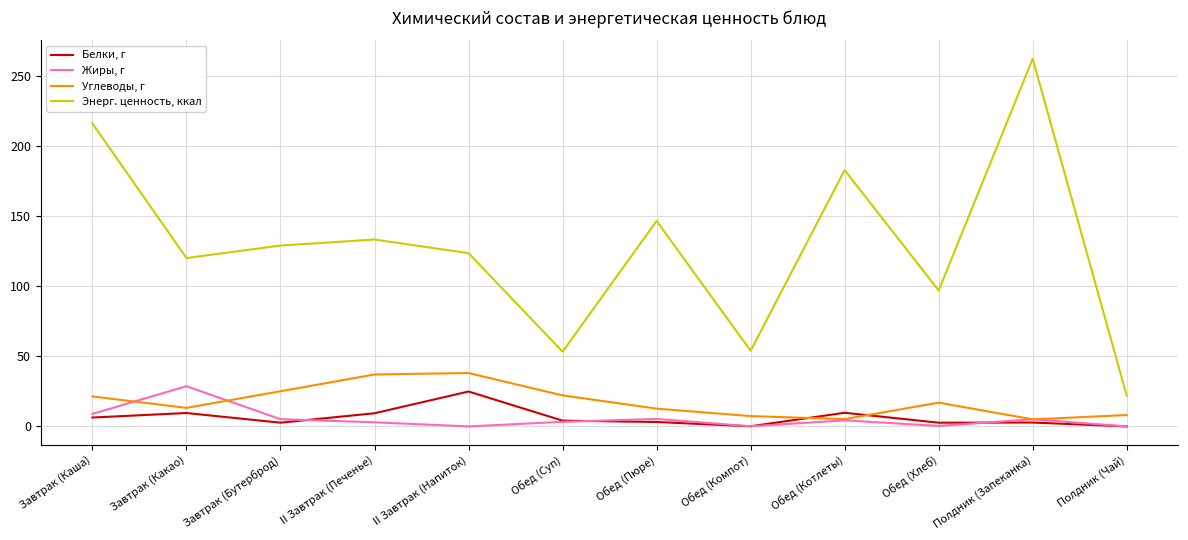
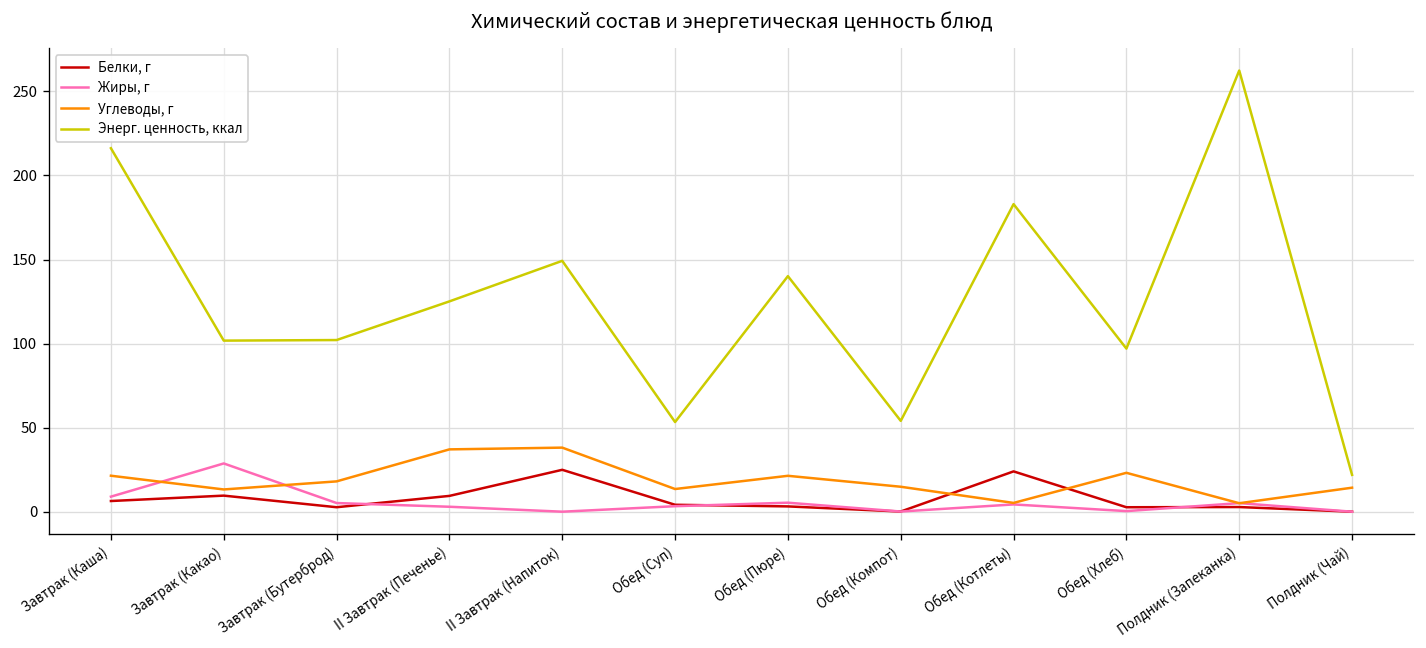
  {
    "Белки, г": {
      "Завтрак (Каша)": 6,
      "Завтрак (Какао)": 10,
      "Завтрак (Бутерброд)": 3,
      "II Завтрак (Печенье)": 9,
      "II Завтрак (Напиток)": 25,
      "Обед (Пюре)": 3,
-     "Обед (Котлеты)": 10,
+     "Обед (Котлеты)": 24,
      "Обед (Хлеб)": 3,
      "Полдник (Запеканка)": 3
    },
    "Жиры, г": {
      "Завтрак (Каша)": 9,
      "Завтрак (Какао)": 29,
      "Завтрак (Бутерброд)": 5,
      "II Завтрак (Печенье)": 3,
      "II Завтрак (Напиток)": 0,
      "Обед (Пюре)": 5,
      "Обед (Хлеб)": 0
    },
    "Углеводы, г": {
      "Завтрак (Каша)": 21,
      "Завтрак (Какао)": 13,
-     "Завтрак (Бутерброд)": 25,
+     "Завтрак (Бутерброд)": 18,
      "II Завтрак (Печенье)": 37,
      "II Завтрак (Напиток)": 38,
-     "Обед (Суп)": 22,
-     "Обед (Пюре)": 13,
-     "Обед (Компот)": 7,
-     "Обед (Хлеб)": 17,
-     "Полдник (Чай)": 8
+     "Обед (Суп)": 13,
+     "Обед (Пюре)": 21,
+     "Обед (Компот)": 15,
+     "Обед (Хлеб)": 23,
+     "Полдник (Чай)": 14
    },
    "Энерг. ценность, ккал": {
      "Завтрак (Каша)": 216,
-     "Завтрак (Какао)": 120,
-     "Завтрак (Бутерброд)": 129,
-     "II Завтрак (Печенье)": 133,
-     "II Завтрак (Напиток)": 124,
+     "Завтрак (Какао)": 102,
+     "Завтрак (Бутерброд)": 102,
+     "II Завтрак (Печенье)": 125,
+     "II Завтрак (Напиток)": 149,
      "Обед (Суп)": 53,
-     "Обед (Пюре)": 147,
+     "Обед (Пюре)": 140,
      "Обед (Компот)": 54,
      "Обед (Котлеты)": 183,
      "Обед (Хлеб)": 97,
      "Полдник (Запеканка)": 262,
      "Полдник (Чай)": 22
    }
  }
